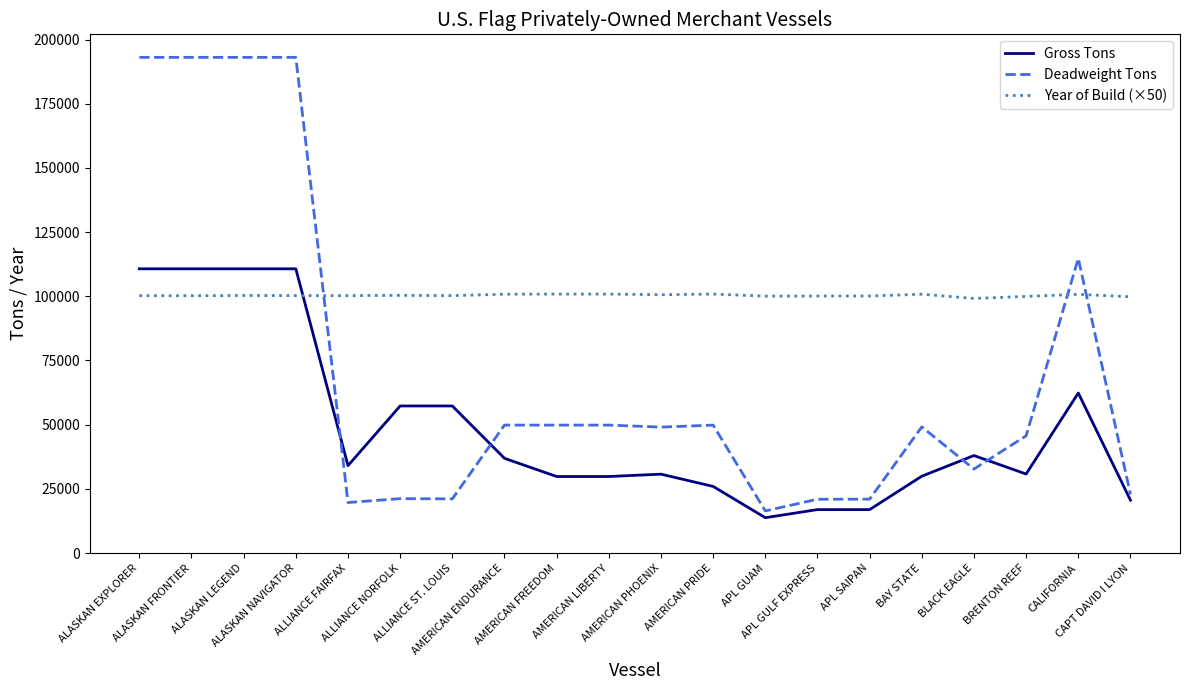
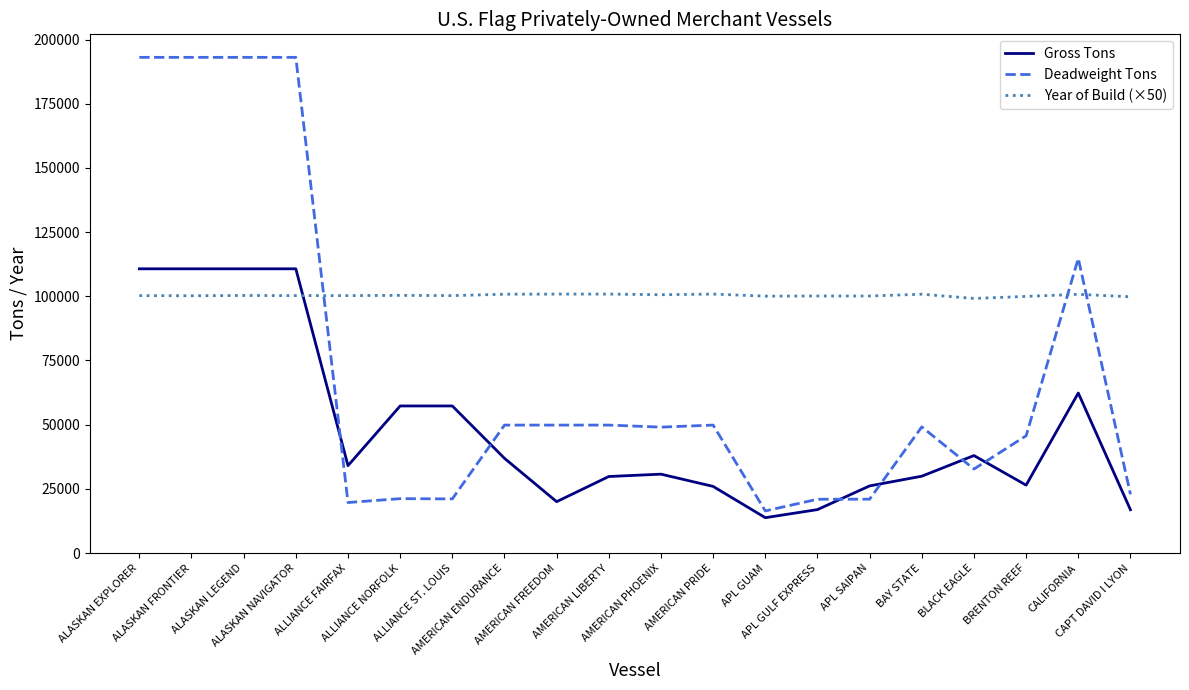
  {
    "Gross Tons": {
      "ALASKAN EXPLORER": 111000,
      "ALASKAN FRONTIER": 111000,
      "ALASKAN LEGEND": 111000,
      "ALASKAN NAVIGATOR": 111000,
      "ALLIANCE FAIRFAX": 34000,
      "ALLIANCE NORFOLK": 57000,
      "ALLIANCE ST. LOUIS": 57000,
      "AMERICAN ENDURANCE": 37000,
-     "AMERICAN FREEDOM": 30000,
+     "AMERICAN FREEDOM": 20000,
      "AMERICAN LIBERTY": 30000,
      "AMERICAN PHOENIX": 31000,
      "AMERICAN PRIDE": 26000,
      "APL GUAM": 14000,
      "APL GULF EXPRESS": 17000,
-     "APL SAIPAN": 17000,
+     "APL SAIPAN": 26000,
      "BAY STATE": 30000,
      "BLACK EAGLE": 38000,
-     "BRENTON REEF": 31000,
+     "BRENTON REEF": 26000,
      "CALIFORNIA": 62000,
-     "CAPT DAVID I LYON": 21000
+     "CAPT DAVID I LYON": 17000
    }
  }
